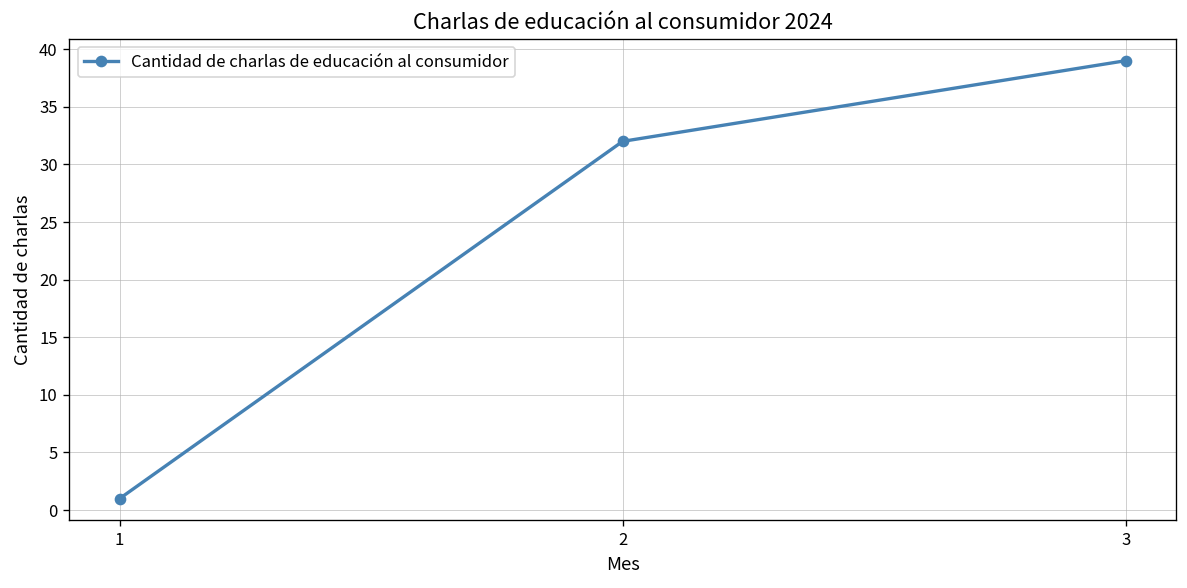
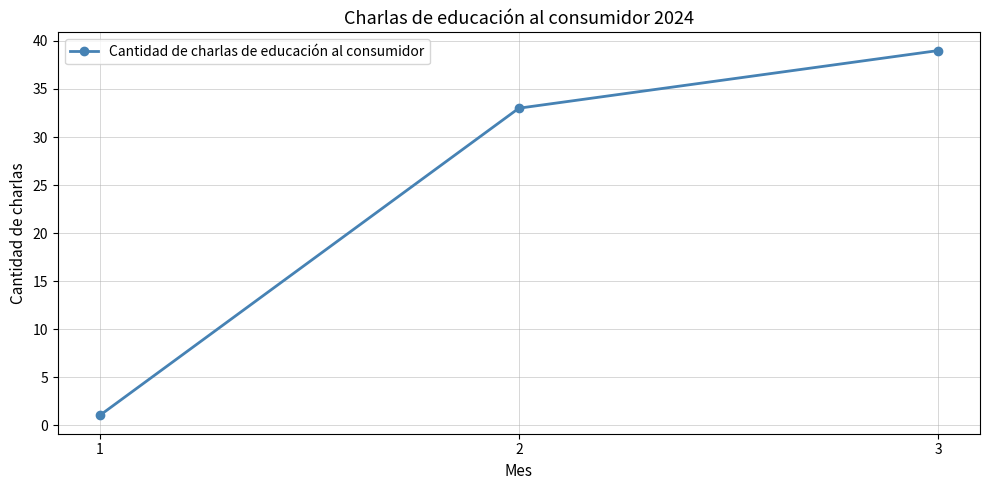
  {
    "1": 1,
-   "2": 32,
+   "2": 33,
    "3": 39
  }
